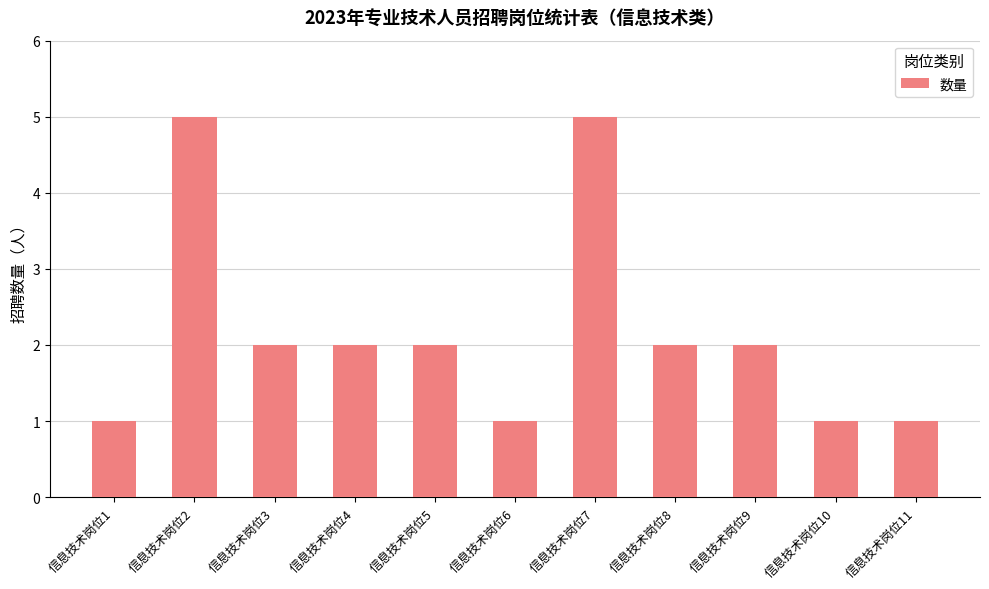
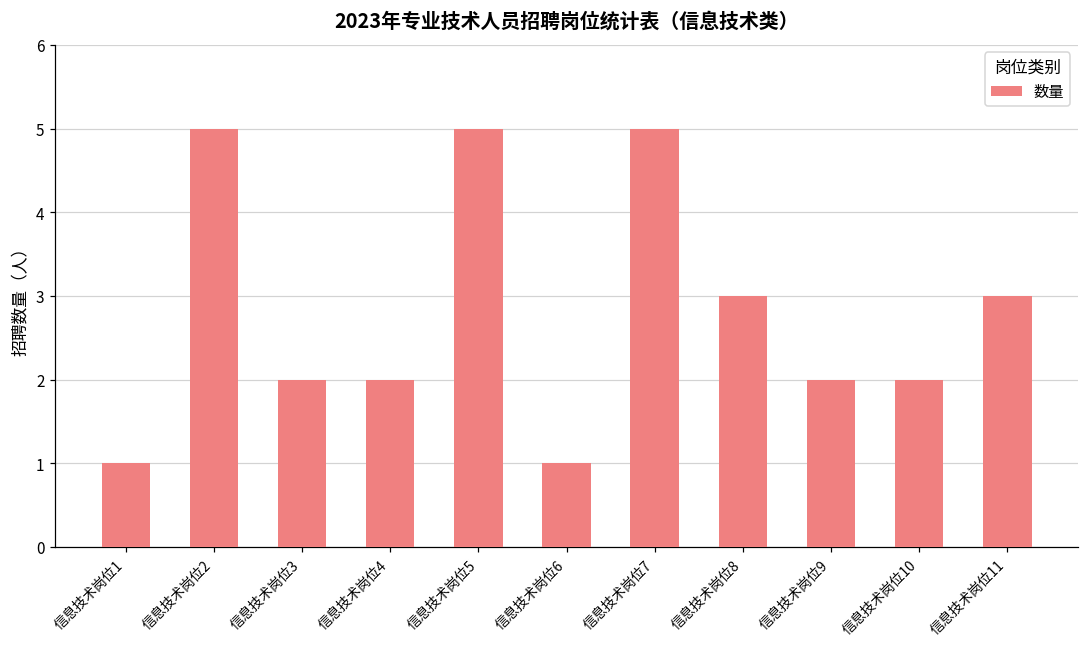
  {
    "信息技术岗位1": 1,
    "信息技术岗位2": 5,
    "信息技术岗位3": 2,
    "信息技术岗位4": 2,
-   "信息技术岗位5": 2,
+   "信息技术岗位5": 5,
    "信息技术岗位6": 1,
    "信息技术岗位7": 5,
-   "信息技术岗位8": 2,
+   "信息技术岗位8": 3,
    "信息技术岗位9": 2,
-   "信息技术岗位10": 1,
-   "信息技术岗位11": 1
+   "信息技术岗位10": 2,
+   "信息技术岗位11": 3
  }
